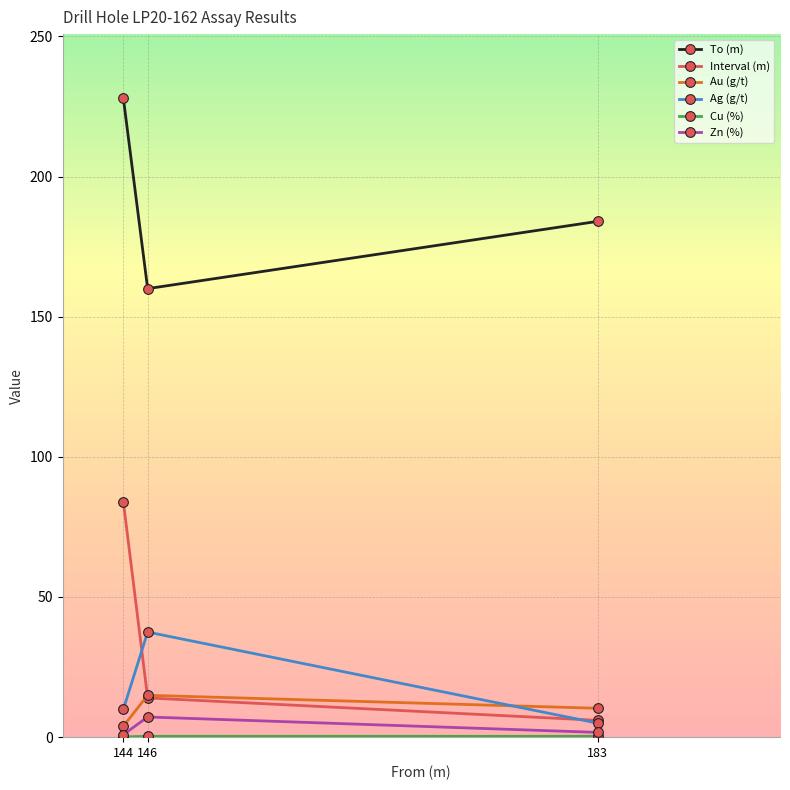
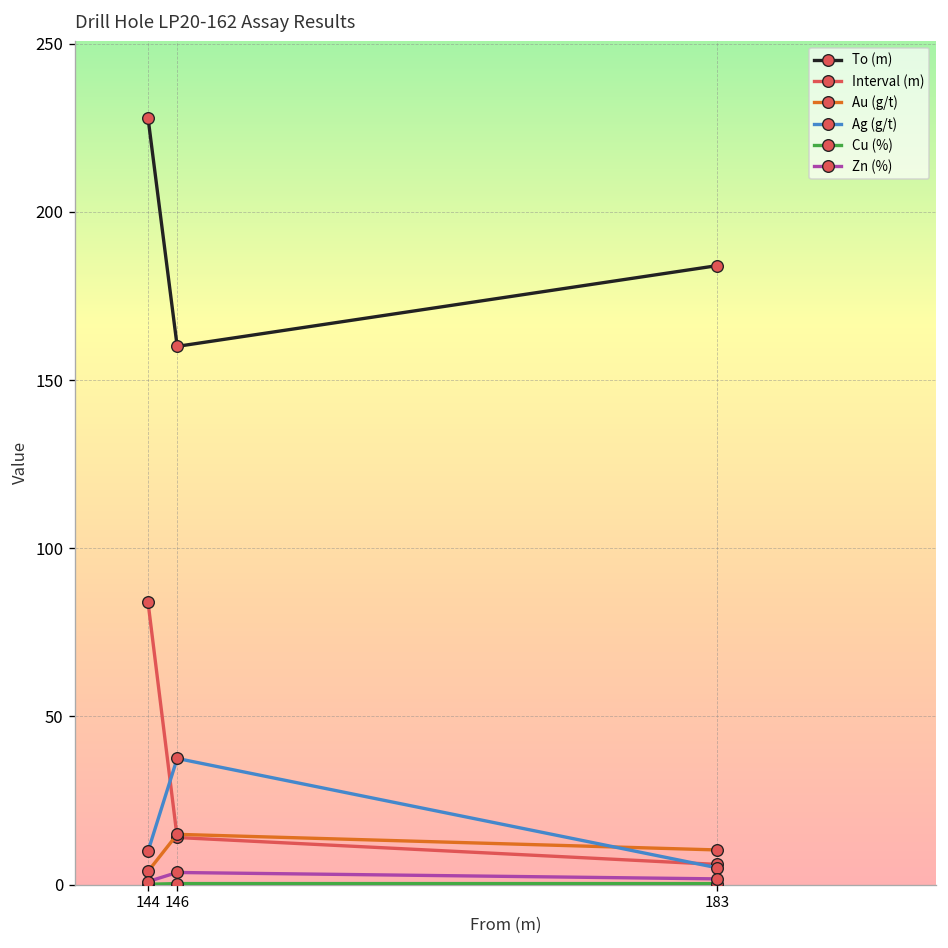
  {
    "To (m)": {
      "144": 228,
      "146": 160,
      "183": 184
    },
    "Ag (g/t)": {
      "144": 10,
      "146": 38,
      "183": 5
    },
    "Cu (%)": {
      "146": 0,
      "183": 0
    },
    "Zn (%)": {
-     "146": 7,
+     "146": 4,
      "183": 2
    }
  }
